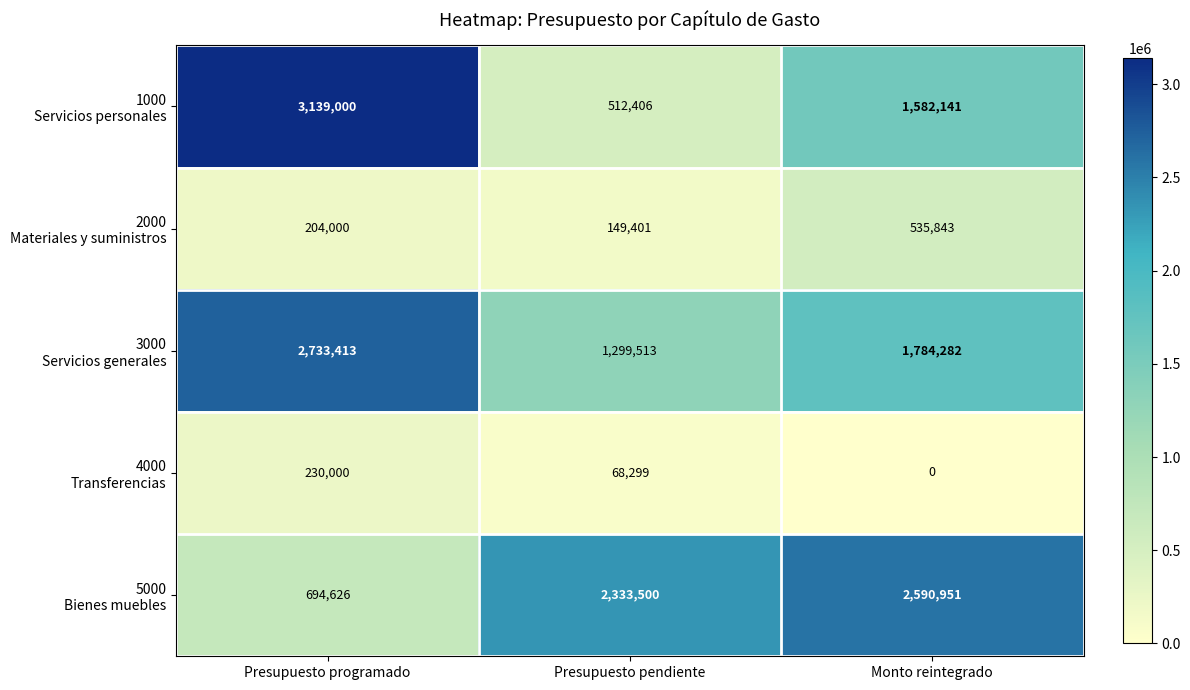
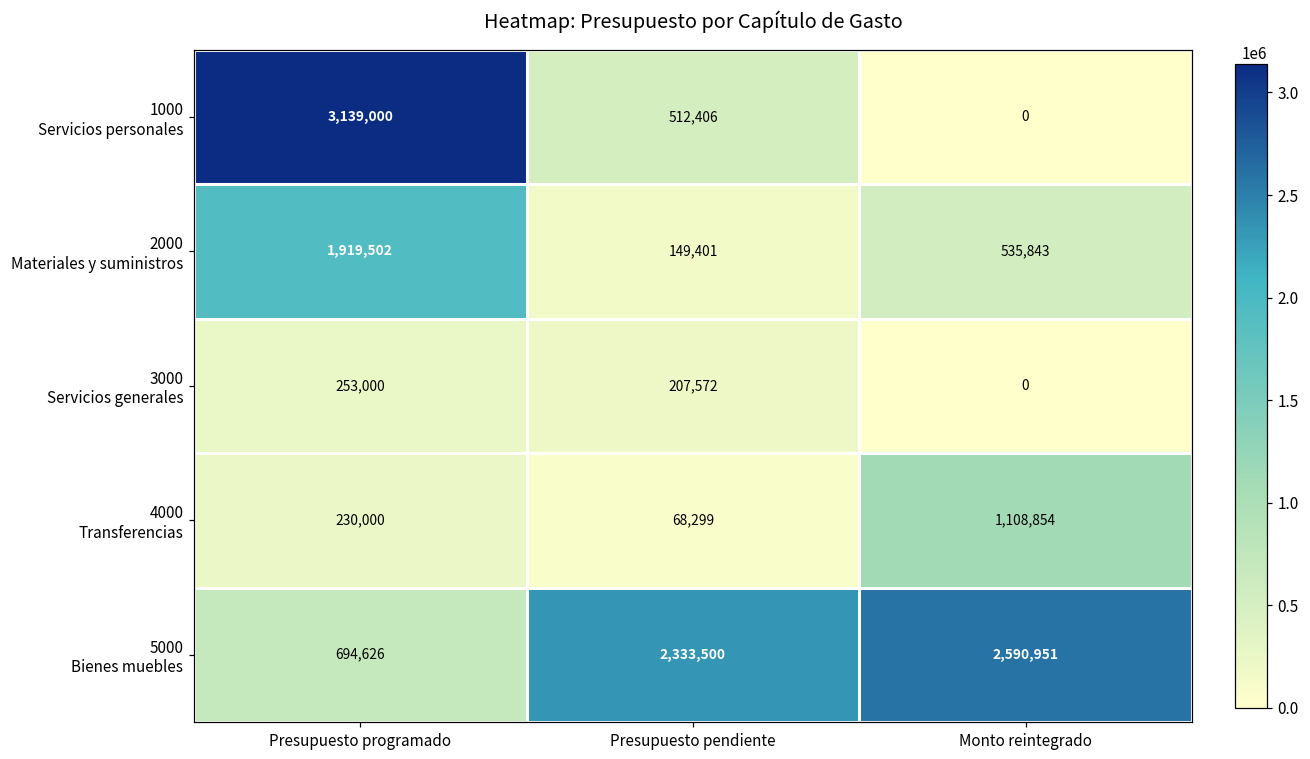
  {
    "1000 Servicios personales": {
      "Presupuesto programado": "3,139,000",
      "Presupuesto pendiente": "512,406",
-     "Monto reintegrado": "1,582,141"
+     "Monto reintegrado": "0"
    },
    "2000 Materiales y suministros": {
-     "Presupuesto programado": "204,000",
+     "Presupuesto programado": "1,919,502",
      "Presupuesto pendiente": "149,401",
      "Monto reintegrado": "535,843"
    },
    "3000 Servicios generales": {
-     "Presupuesto programado": "2,733,413",
-     "Presupuesto pendiente": "1,299,513",
-     "Monto reintegrado": "1,784,282"
+     "Presupuesto programado": "253,000",
+     "Presupuesto pendiente": "207,572",
+     "Monto reintegrado": "0"
    },
    "4000 Transferencias": {
      "Presupuesto programado": "230,000",
      "Presupuesto pendiente": "68,299",
-     "Monto reintegrado": "0"
+     "Monto reintegrado": "1,108,854"
    },
    "5000 Bienes muebles": {
      "Presupuesto programado": "694,626",
      "Presupuesto pendiente": "2,333,500",
      "Monto reintegrado": "2,590,951"
    }
  }
